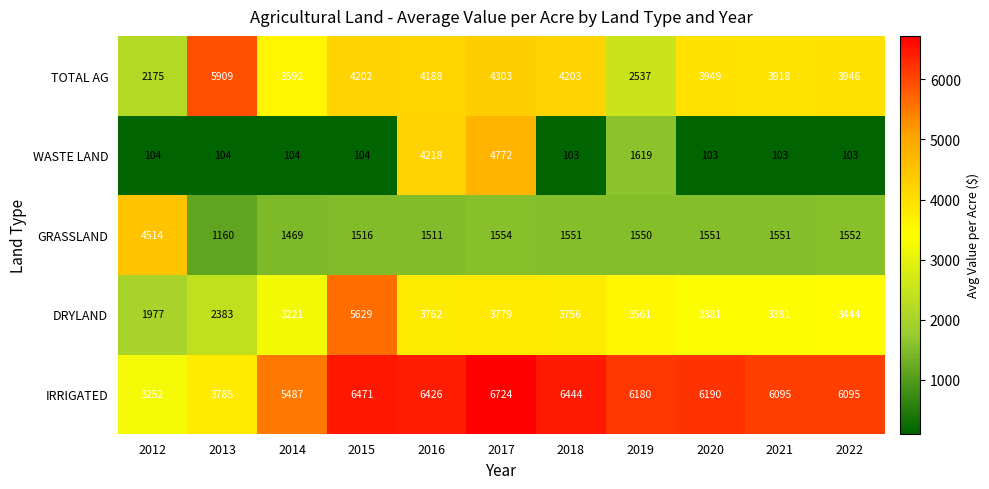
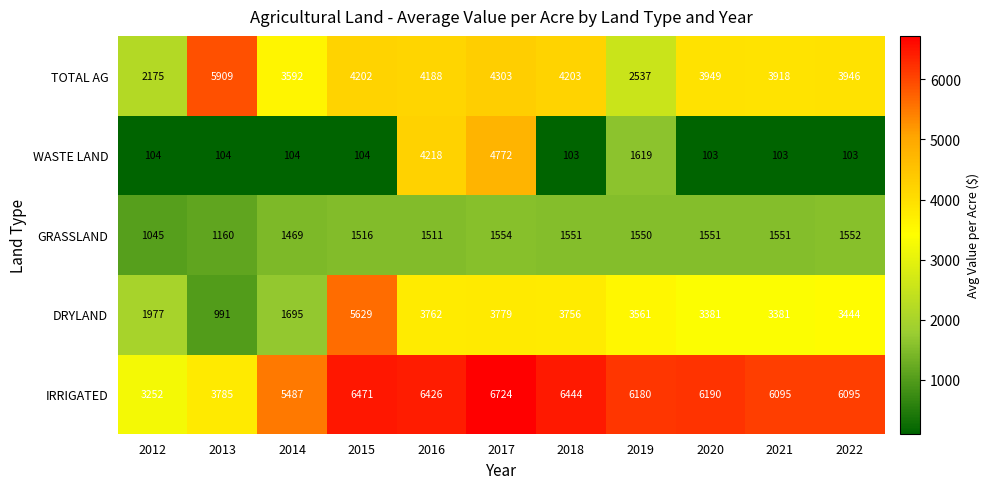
  {
    "TOTAL AG": {
      "2012": 2175,
      "2013": 5909,
      "2014": 3592,
      "2015": 4202,
      "2016": 4188,
      "2017": 4303,
      "2018": 4203,
      "2019": 2537,
      "2020": 3949,
      "2021": 3918,
      "2022": 3946
    },
    "WASTE LAND": {
      "2012": 104,
      "2013": 104,
      "2014": 104,
      "2015": 104,
      "2016": 4218,
      "2017": 4772,
      "2018": 103,
      "2019": 1619,
      "2020": 103,
      "2021": 103,
      "2022": 103
    },
    "GRASSLAND": {
-     "2012": 4514,
+     "2012": 1045,
      "2013": 1160,
      "2014": 1469,
      "2015": 1516,
      "2016": 1511,
      "2017": 1554,
      "2018": 1551,
      "2019": 1550,
      "2020": 1551,
      "2021": 1551,
      "2022": 1552
    },
    "DRYLAND": {
      "2012": 1977,
-     "2013": 2383,
-     "2014": 3221,
+     "2013": 991,
+     "2014": 1695,
      "2015": 5629,
      "2016": 3762,
      "2017": 3779,
      "2018": 3756,
      "2019": 3561,
      "2020": 3381,
      "2021": 3381,
      "2022": 3444
    },
    "IRRIGATED": {
      "2012": 3252,
      "2013": 3785,
      "2014": 5487,
      "2015": 6471,
      "2016": 6426,
      "2017": 6724,
      "2018": 6444,
      "2019": 6180,
      "2020": 6190,
      "2021": 6095,
      "2022": 6095
    }
  }
